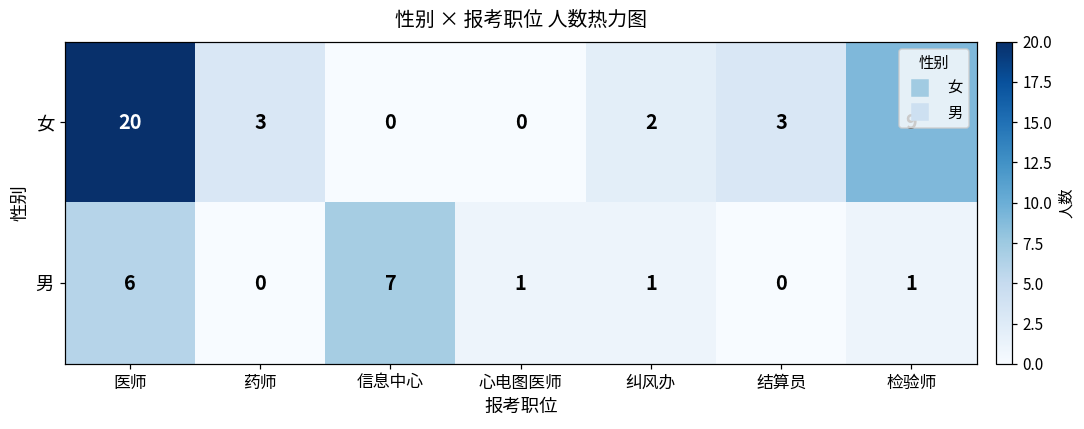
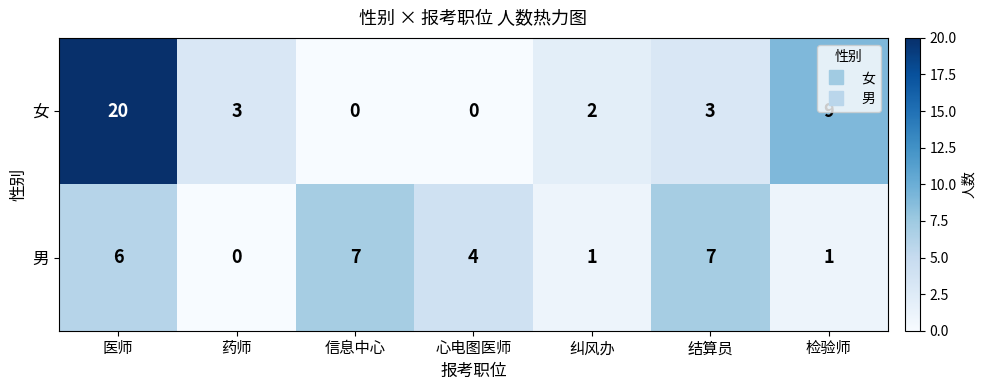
  {
    "女": {
      "医师": 20,
      "药师": 3,
      "信息中心": 0,
      "心电图医师": 0,
      "纠风办": 2,
      "结算员": 3
    },
    "男": {
      "医师": 6,
      "药师": 0,
      "信息中心": 7,
-     "心电图医师": 1,
+     "心电图医师": 4,
      "纠风办": 1,
-     "结算员": 0,
+     "结算员": 7,
      "检验师": 1
    }
  }
